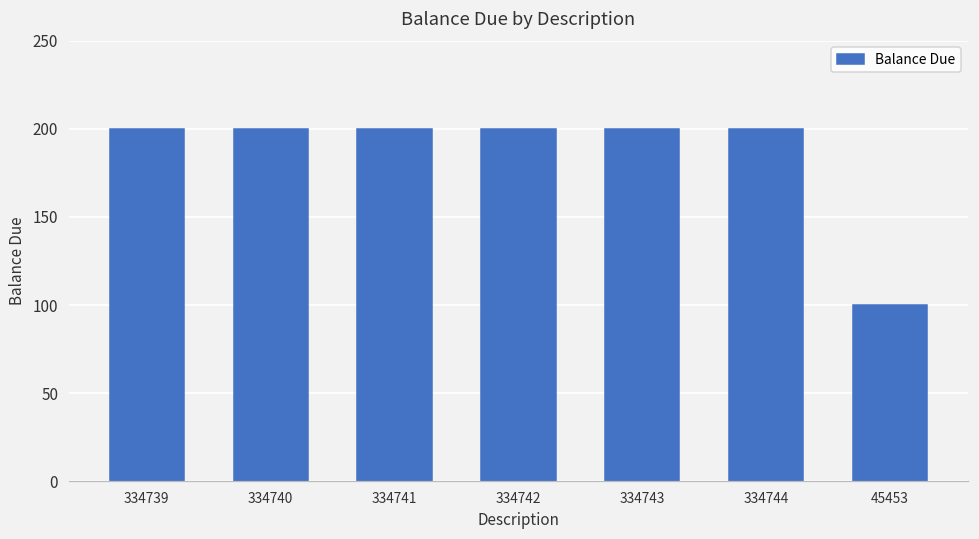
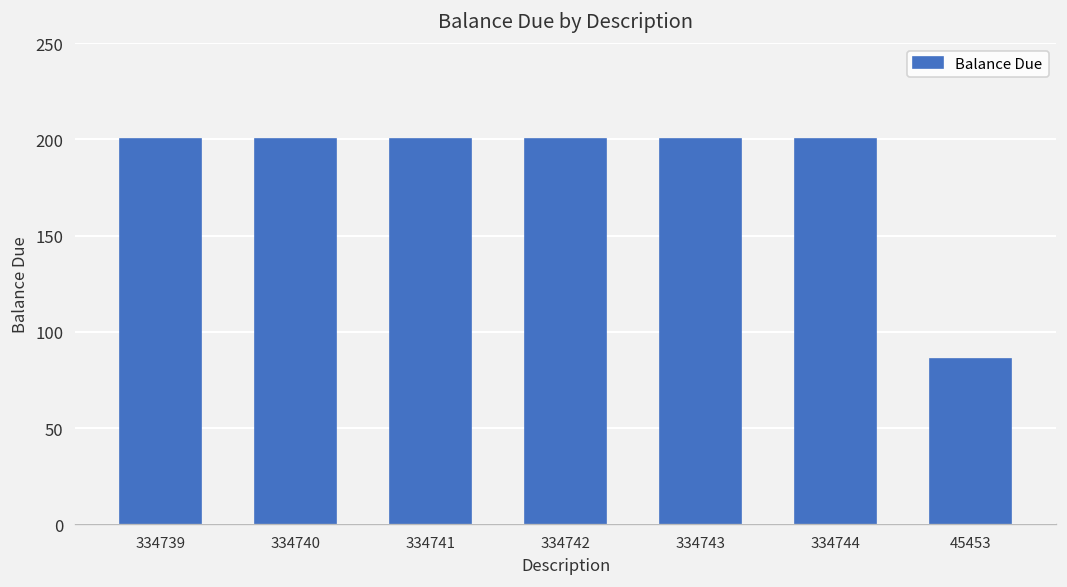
  {
    "334739": 200,
    "334740": 200,
    "334741": 200,
    "334742": 200,
    "334743": 200,
    "334744": 200,
-   "45453": 100
+   "45453": 86
  }
